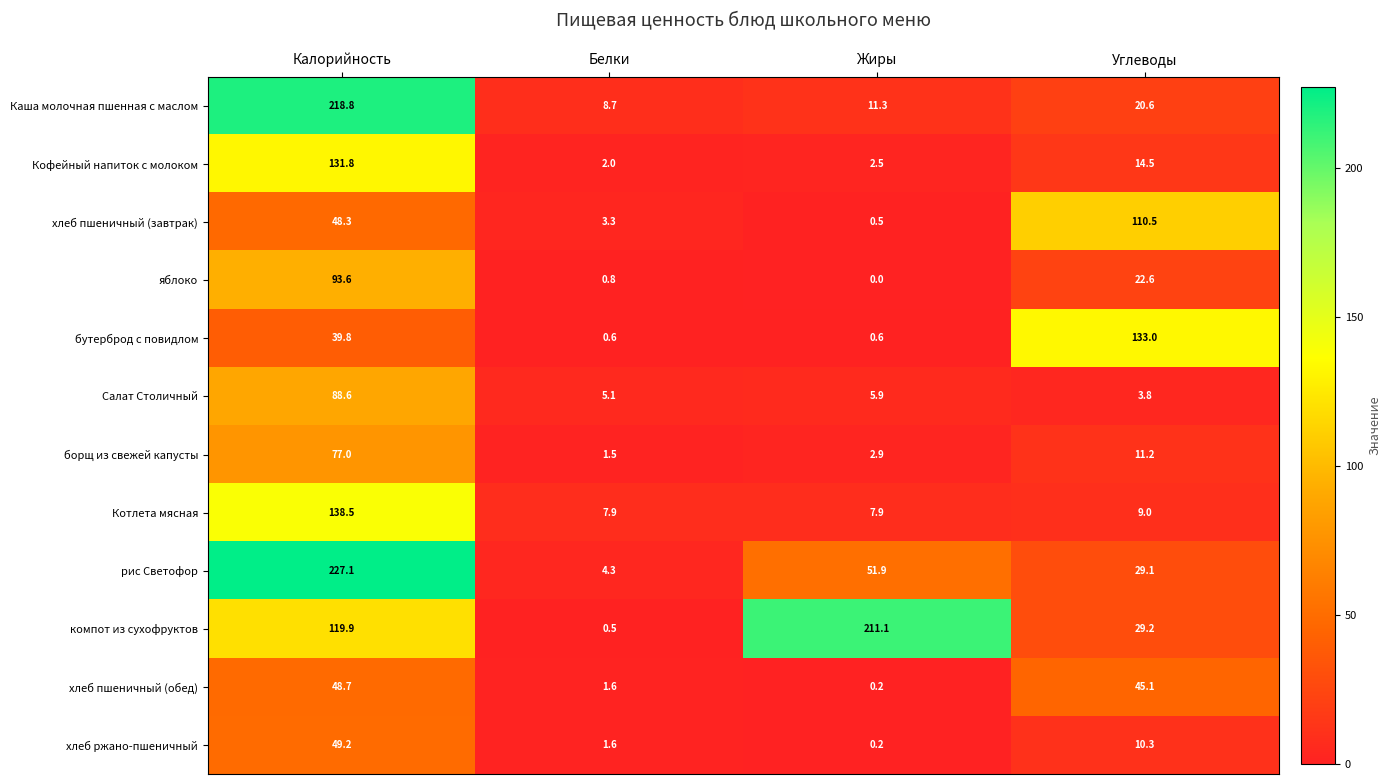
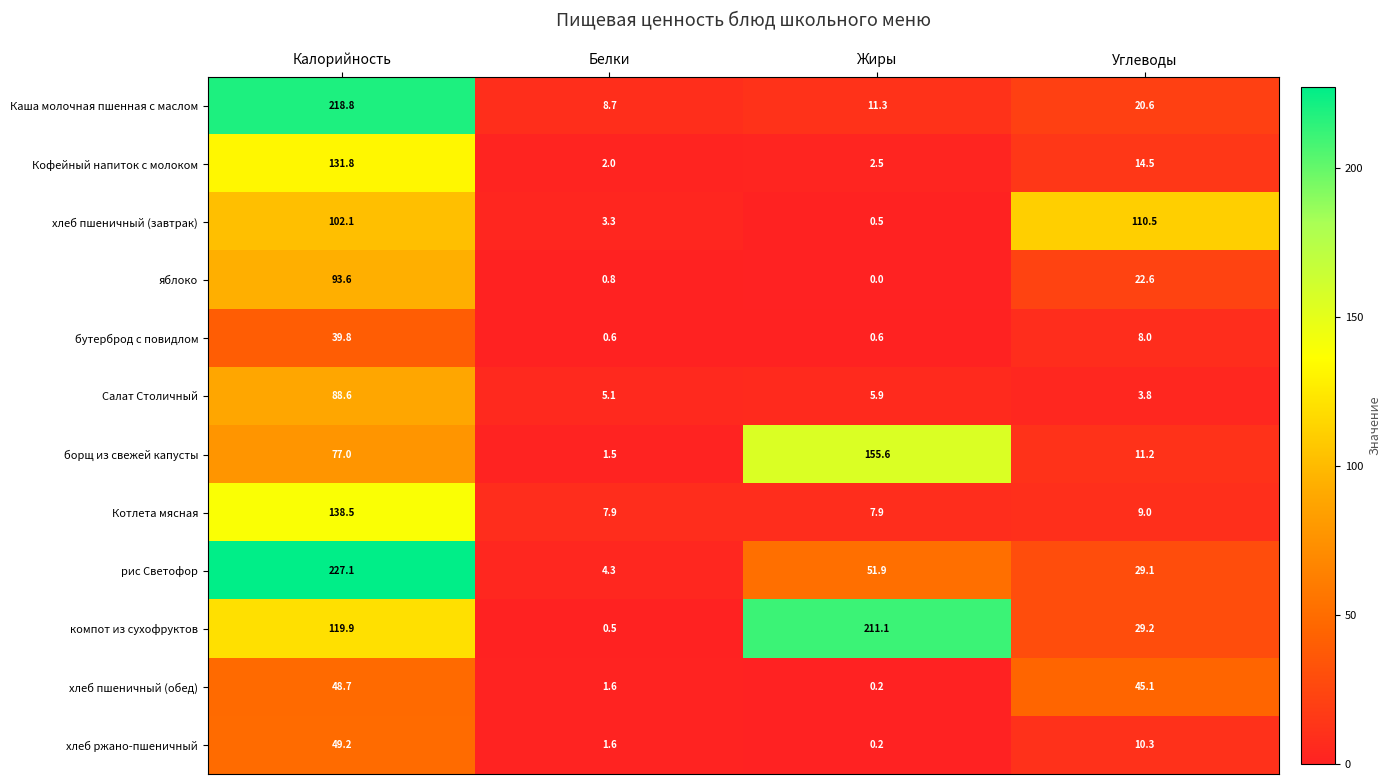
  {
    "Каша молочная пшенная с маслом": {
      "Калорийность": 218.8,
      "Белки": 8.7,
      "Жиры": 11.3,
      "Углеводы": 20.6
    },
    "Кофейный напиток с молоком": {
      "Калорийность": 131.8,
      "Белки": 2.0,
      "Жиры": 2.5,
      "Углеводы": 14.5
    },
    "хлеб пшеничный (завтрак)": {
-     "Калорийность": 48.3,
+     "Калорийность": 102.1,
      "Белки": 3.3,
      "Жиры": 0.5,
      "Углеводы": 110.5
    },
    "яблоко": {
      "Калорийность": 93.6,
      "Белки": 0.8,
      "Жиры": 0.0,
      "Углеводы": 22.6
    },
    "бутерброд с повидлом": {
      "Калорийность": 39.8,
      "Белки": 0.6,
      "Жиры": 0.6,
-     "Углеводы": 133.0
+     "Углеводы": 8.0
    },
    "Салат Столичный": {
      "Калорийность": 88.6,
      "Белки": 5.1,
      "Жиры": 5.9,
      "Углеводы": 3.8
    },
    "борщ из свежей капусты": {
      "Калорийность": 77.0,
      "Белки": 1.5,
-     "Жиры": 2.9,
+     "Жиры": 155.6,
      "Углеводы": 11.2
    },
    "Котлета мясная": {
      "Калорийность": 138.5,
      "Белки": 7.9,
      "Жиры": 7.9,
      "Углеводы": 9.0
    },
    "рис Светофор": {
      "Калорийность": 227.1,
      "Белки": 4.3,
      "Жиры": 51.9,
      "Углеводы": 29.1
    },
    "компот из сухофруктов": {
      "Калорийность": 119.9,
      "Белки": 0.5,
      "Жиры": 211.1,
      "Углеводы": 29.2
    },
    "хлеб пшеничный (обед)": {
      "Калорийность": 48.7,
      "Белки": 1.6,
      "Жиры": 0.2,
      "Углеводы": 45.1
    },
    "хлеб ржано-пшеничный": {
      "Калорийность": 49.2,
      "Белки": 1.6,
      "Жиры": 0.2,
      "Углеводы": 10.3
    }
  }
